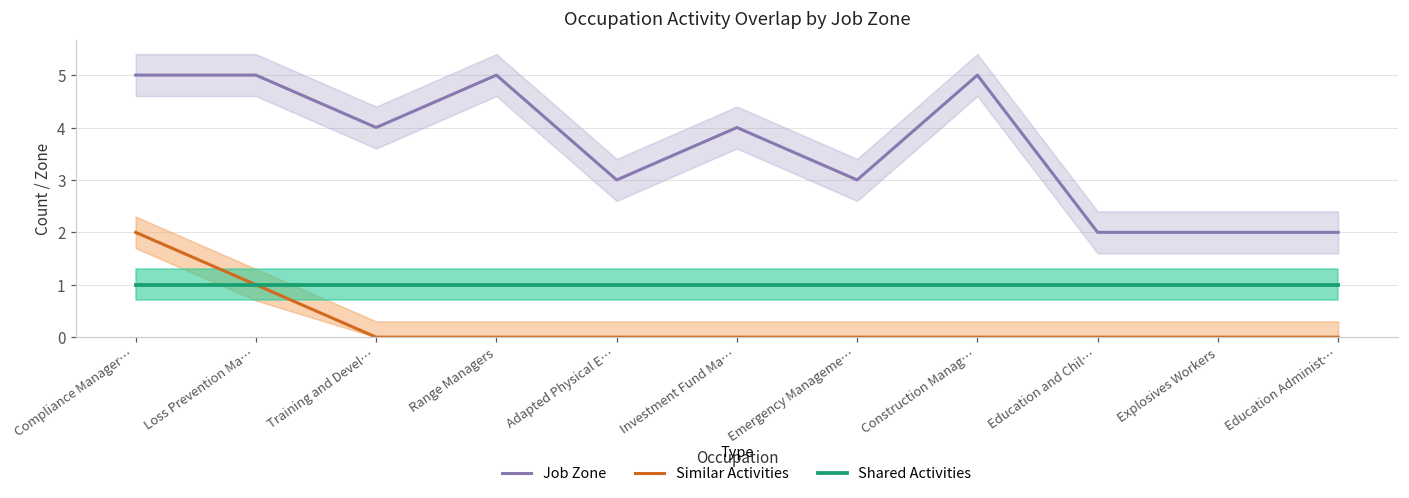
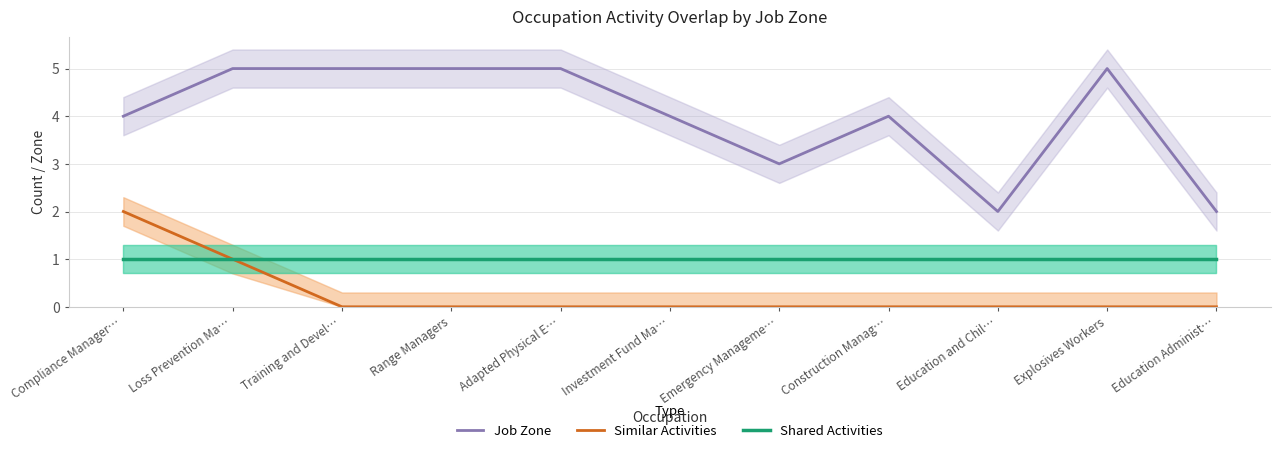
  {
    "Job Zone": {
-     "Compliance Manager…": 5,
+     "Compliance Manager…": 4,
      "Loss Prevention Ma…": 5,
-     "Training and Devel…": 4,
+     "Training and Devel…": 5,
      "Range Managers": 5,
-     "Adapted Physical E…": 3,
+     "Adapted Physical E…": 5,
      "Investment Fund Ma…": 4,
      "Emergency Manageme…": 3,
-     "Construction Manag…": 5,
+     "Construction Manag…": 4,
      "Education and Chil…": 2,
-     "Explosives Workers": 2,
+     "Explosives Workers": 5,
      "Education Administ…": 2
    },
    "Similar Activities": {
      "Compliance Manager…": 2,
      "Training and Devel…": 0,
      "Range Managers": 0,
      "Adapted Physical E…": 0,
      "Investment Fund Ma…": 0,
      "Emergency Manageme…": 0,
      "Construction Manag…": 0,
      "Education and Chil…": 0,
      "Explosives Workers": 0,
      "Education Administ…": 0
    },
    "Shared Activities": {
      "Compliance Manager…": 1,
      "Training and Devel…": 1,
      "Range Managers": 1,
      "Adapted Physical E…": 1,
      "Investment Fund Ma…": 1,
      "Emergency Manageme…": 1,
      "Construction Manag…": 1,
      "Education and Chil…": 1,
      "Explosives Workers": 1,
      "Education Administ…": 1
    }
  }
